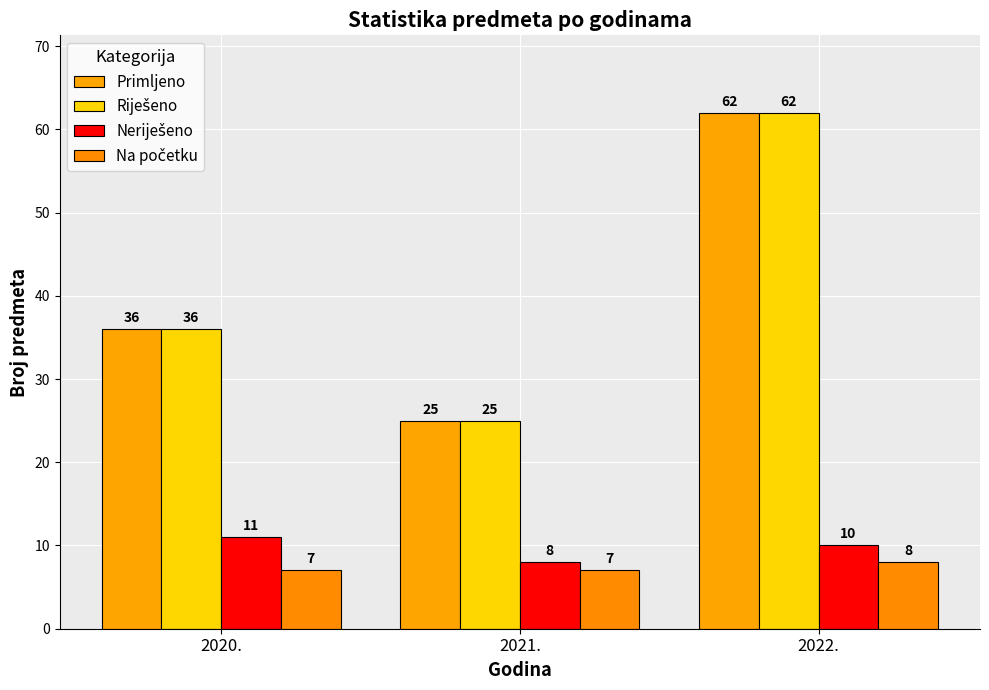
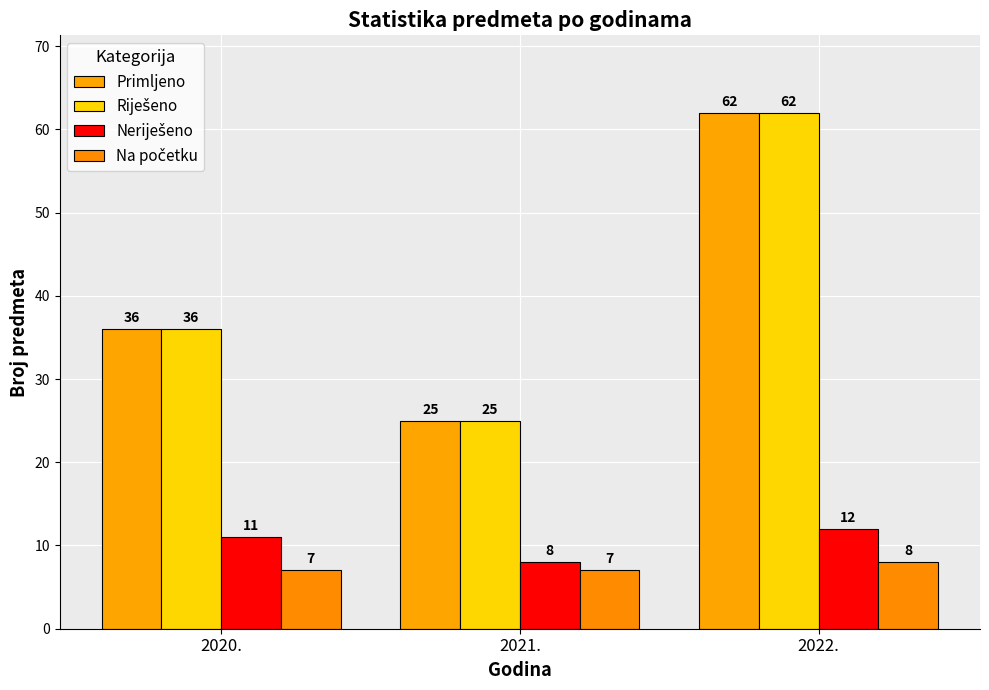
  {
    "Neriješeno": {
      "2020.": 11,
      "2021.": 8,
-     "2022.": 10
+     "2022.": 12
    }
  }
